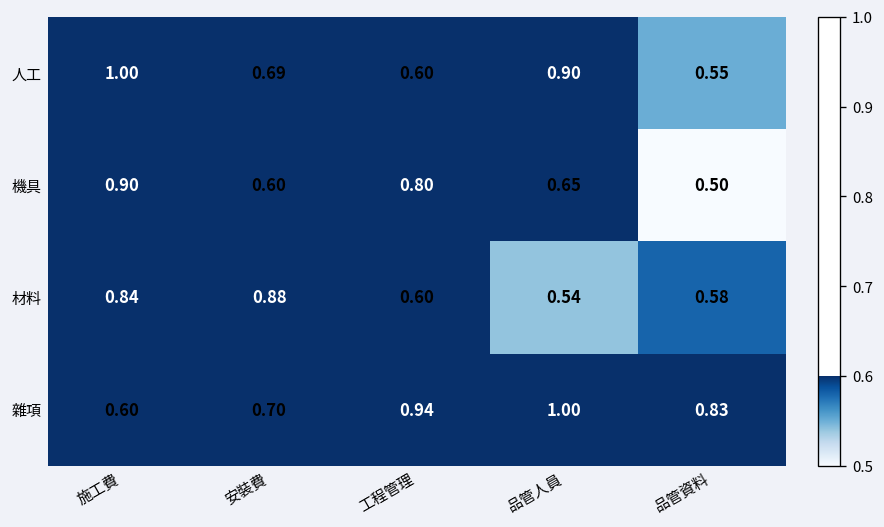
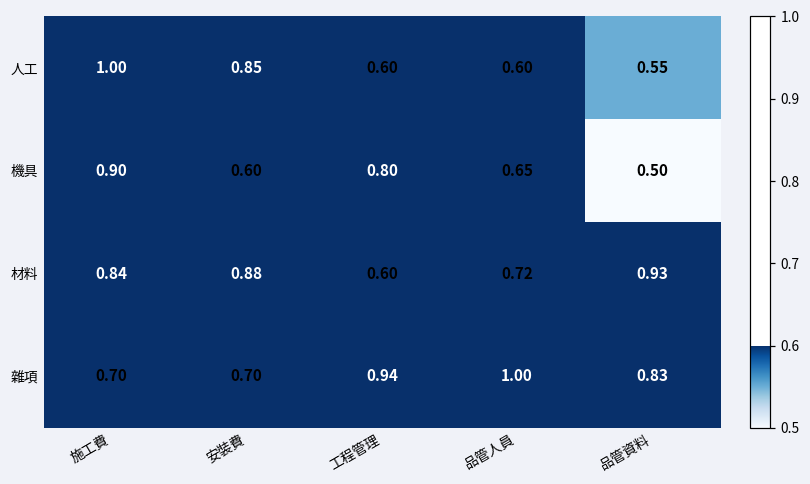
  {
    "人工": {
      "施工費": 1.00,
-     "安裝費": 0.69,
+     "安裝費": 0.85,
      "工程管理": 0.60,
-     "品管人員": 0.90,
+     "品管人員": 0.60,
      "品管資料": 0.55
    },
    "機具": {
      "施工費": 0.90,
      "安裝費": 0.60,
      "工程管理": 0.80,
      "品管人員": 0.65,
      "品管資料": 0.50
    },
    "材料": {
      "施工費": 0.84,
      "安裝費": 0.88,
      "工程管理": 0.60,
-     "品管人員": 0.54,
-     "品管資料": 0.58
+     "品管人員": 0.72,
+     "品管資料": 0.93
    },
    "雜項": {
-     "施工費": 0.60,
+     "施工費": 0.70,
      "安裝費": 0.70,
      "工程管理": 0.94,
      "品管人員": 1.00,
      "品管資料": 0.83
    }
  }
